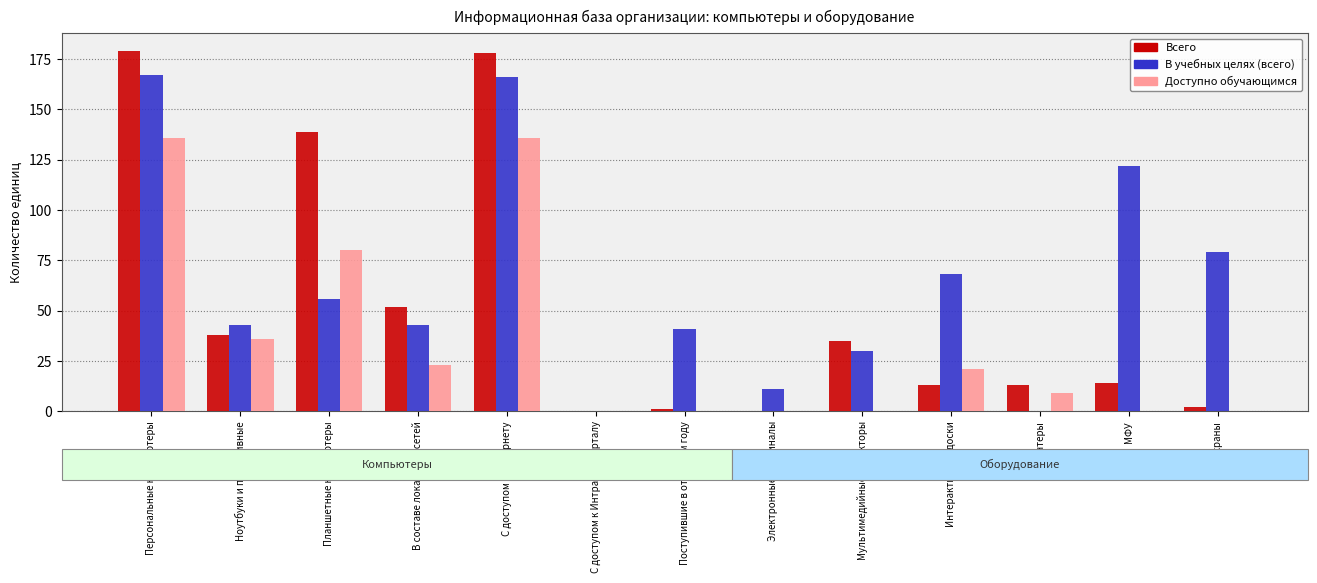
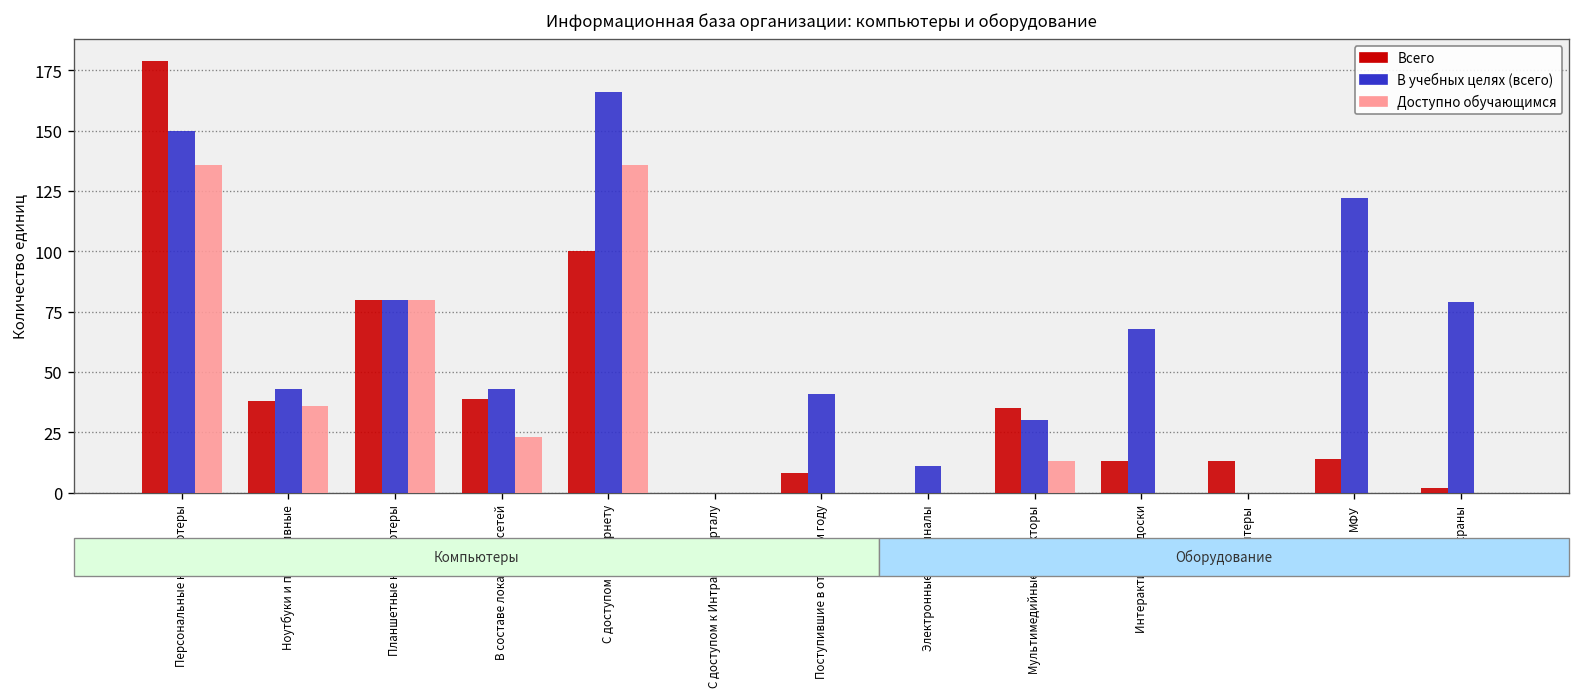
  {
    "Всего": {
      "Персональные компьютеры": 179,
      "Ноутбуки и портативные": 38,
-     "Планшетные компьютеры": 139,
-     "В составе локальных сетей": 52,
-     "С доступом к Интернету": 178,
+     "Планшетные компьютеры": 80,
+     "В составе локальных сетей": 39,
+     "С доступом к Интернету": 100,
      "С доступом к Интранет-порталу": 0,
-     "Поступившие в отчетном году": 1,
+     "Поступившие в отчетном году": 8,
      "Электронные терминалы": 0,
      "Мультимедийные проекторы": 35,
      "Интерактивные доски": 13,
      "Принтеры": 13,
      "МФУ": 14,
      "ТВ-экраны": 2
    },
    "В учебных целях (всего)": {
-     "Персональные компьютеры": 167,
+     "Персональные компьютеры": 150,
      "Ноутбуки и портативные": 43,
-     "Планшетные компьютеры": 56,
+     "Планшетные компьютеры": 80,
      "В составе локальных сетей": 43,
      "С доступом к Интернету": 166,
      "С доступом к Интранет-порталу": 0,
      "Поступившие в отчетном году": 41,
      "Электронные терминалы": 11,
      "Мультимедийные проекторы": 30,
      "Интерактивные доски": 68,
      "Принтеры": 0,
      "МФУ": 122,
      "ТВ-экраны": 79
    },
    "Доступно обучающимся": {
      "Персональные компьютеры": 136,
      "Ноутбуки и портативные": 36,
      "Планшетные компьютеры": 80,
      "В составе локальных сетей": 23,
      "С доступом к Интернету": 136,
      "С доступом к Интранет-порталу": 0,
      "Поступившие в отчетном году": 0,
      "Электронные терминалы": 0,
-     "Мультимедийные проекторы": 0,
-     "Интерактивные доски": 21,
-     "Принтеры": 9,
+     "Мультимедийные проекторы": 13,
+     "Интерактивные доски": 0,
+     "Принтеры": 0,
      "МФУ": 0,
      "ТВ-экраны": 0
    }
  }
